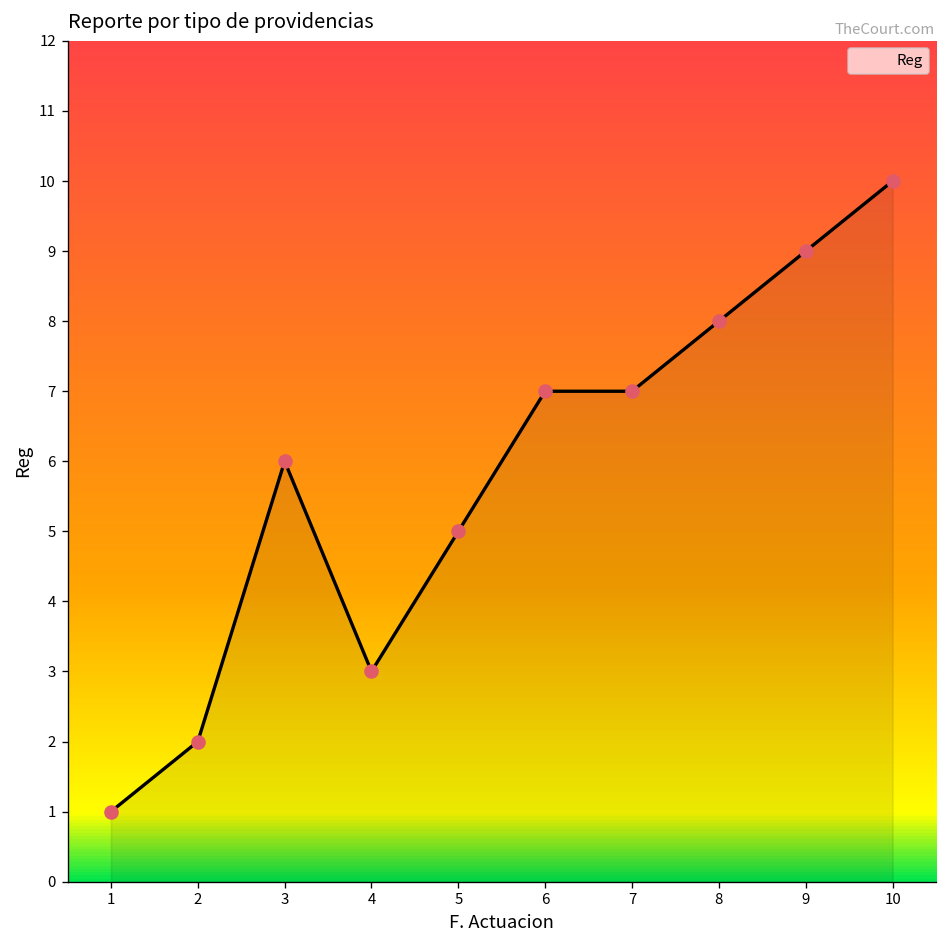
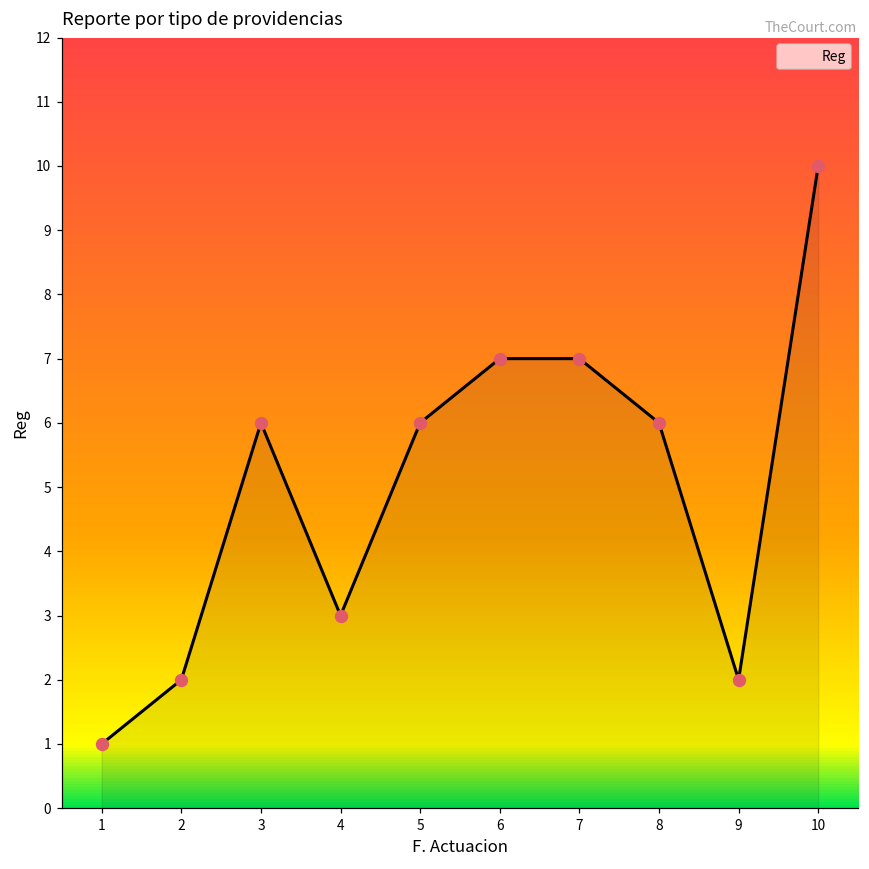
  {
    "1": 1,
    "2": 2,
    "3": 6,
    "4": 3,
-   "5": 5,
+   "5": 6,
    "6": 7,
    "7": 7,
-   "8": 8,
-   "9": 9,
+   "8": 6,
+   "9": 2,
    "10": 10
  }
